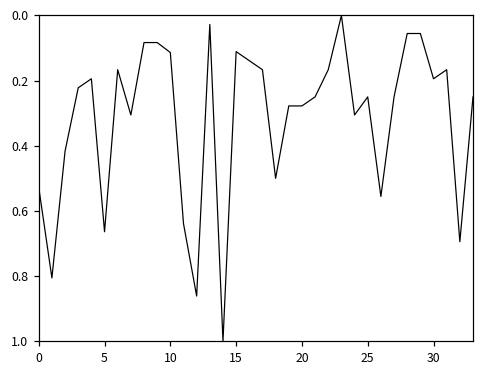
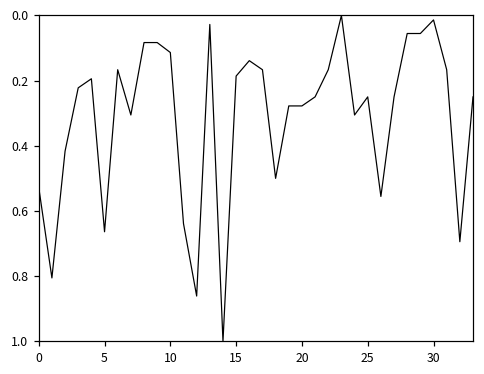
  {
    "0": 0.53,
    "5": 0.66,
    "10": 0.11,
-   "15": 0.11,
+   "15": 0.19,
    "20": 0.28,
    "25": 0.25,
-   "30": 0.19
+   "30": 0.01
  }
